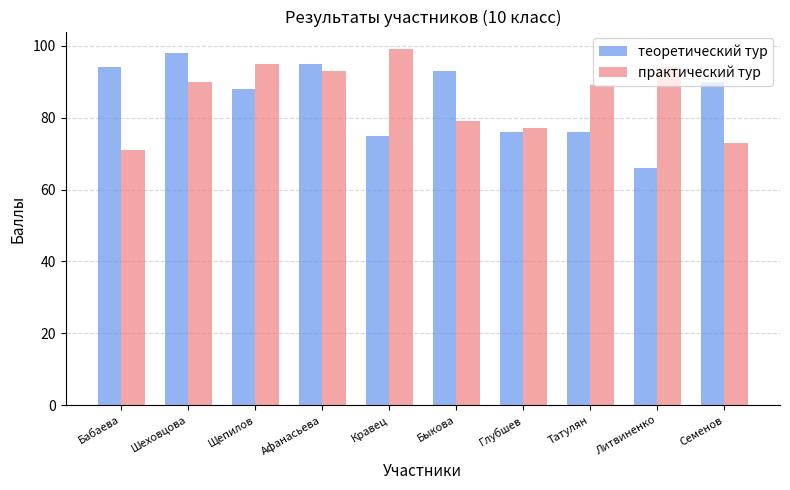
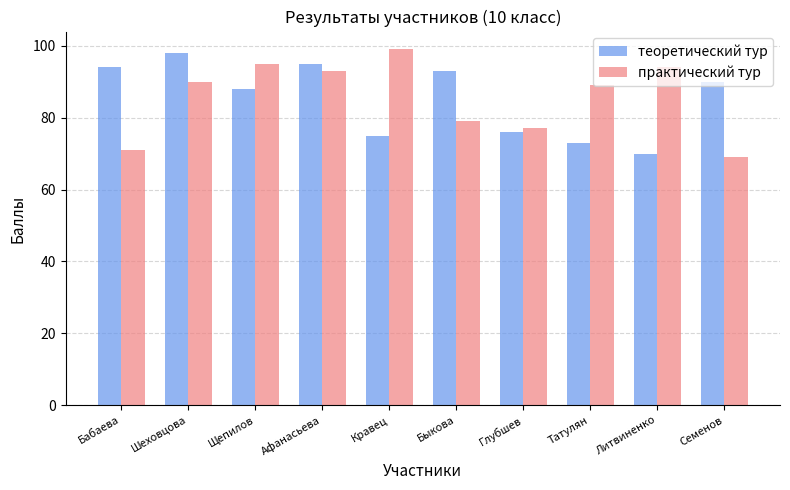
  {
    "теоретический тур": {
      "Бабаева": 94,
      "Шеховцова": 98,
      "Щепилов": 88,
      "Афанасьева": 95,
      "Кравец": 75,
      "Быкова": 93,
      "Глубшев": 76,
-     "Татулян": 76,
-     "Литвиненко": 66
+     "Татулян": 73,
+     "Литвиненко": 70
    },
    "практический тур": {
      "Бабаева": 71,
      "Шеховцова": 90,
      "Щепилов": 95,
      "Афанасьева": 93,
      "Кравец": 99,
      "Быкова": 79,
      "Глубшев": 77,
-     "Семенов": 73
+     "Семенов": 69
    }
  }
